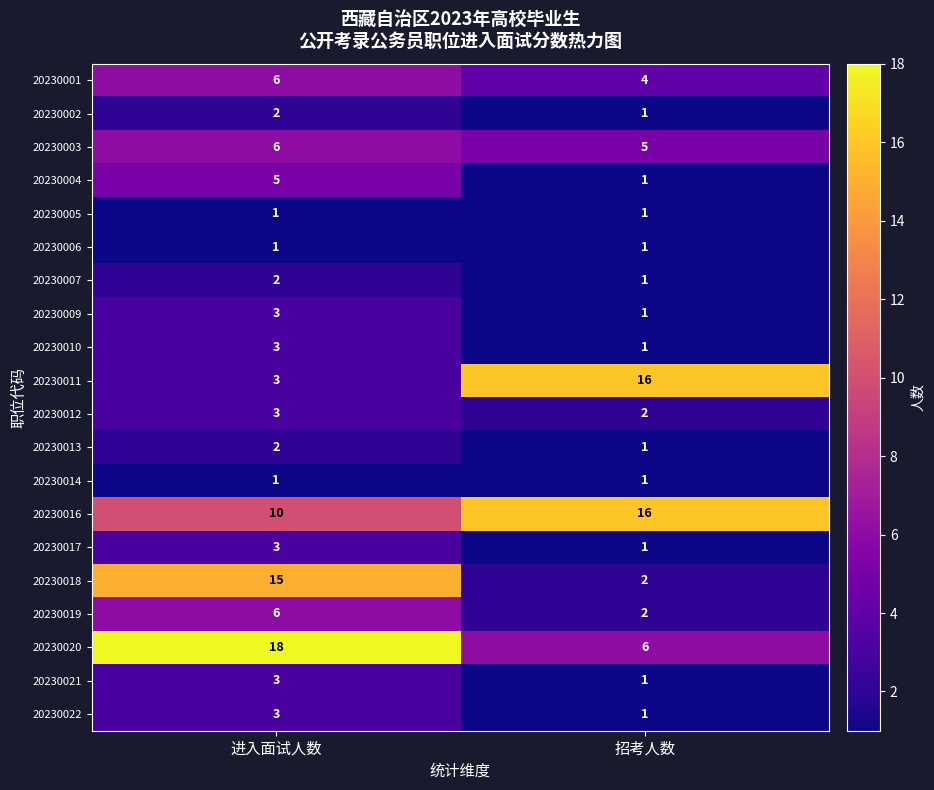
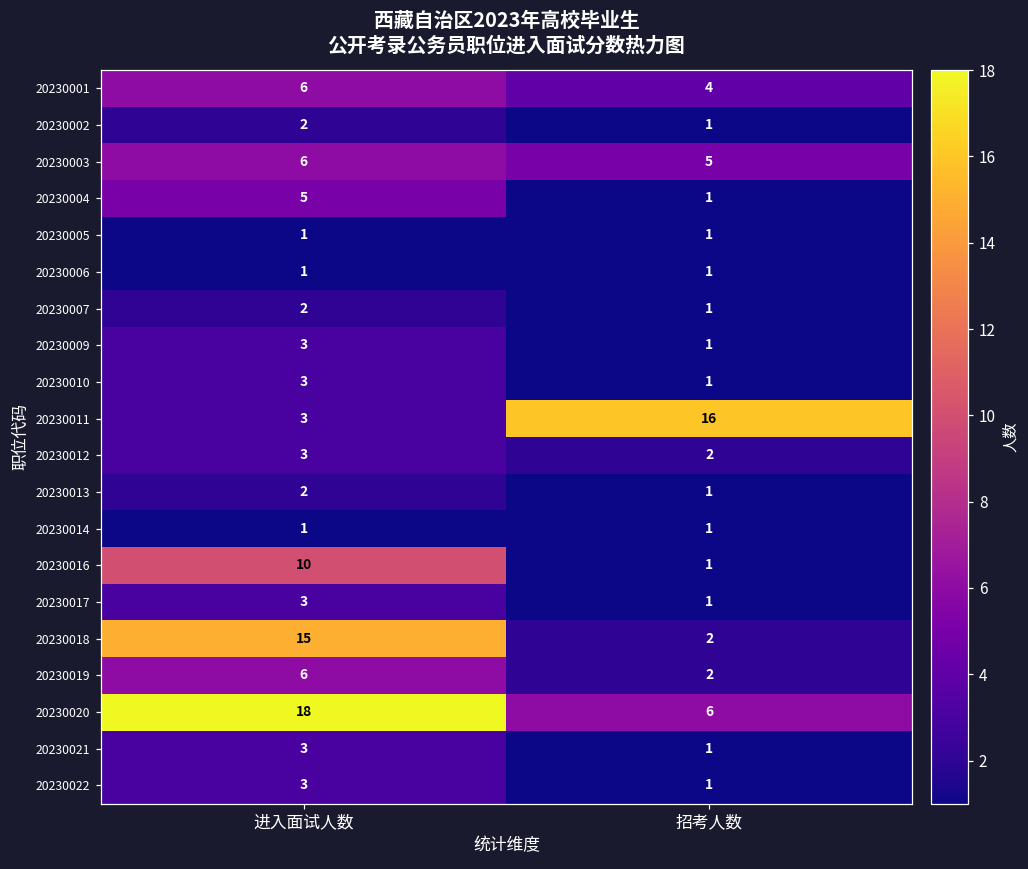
  {
    "20230001": {
      "进入面试人数": 6,
      "招考人数": 4
    },
    "20230002": {
      "进入面试人数": 2,
      "招考人数": 1
    },
    "20230003": {
      "进入面试人数": 6,
      "招考人数": 5
    },
    "20230004": {
      "进入面试人数": 5,
      "招考人数": 1
    },
    "20230005": {
      "进入面试人数": 1,
      "招考人数": 1
    },
    "20230006": {
      "进入面试人数": 1,
      "招考人数": 1
    },
    "20230007": {
      "进入面试人数": 2,
      "招考人数": 1
    },
    "20230009": {
      "进入面试人数": 3,
      "招考人数": 1
    },
    "20230010": {
      "进入面试人数": 3,
      "招考人数": 1
    },
    "20230011": {
      "进入面试人数": 3,
      "招考人数": 16
    },
    "20230012": {
      "进入面试人数": 3,
      "招考人数": 2
    },
    "20230013": {
      "进入面试人数": 2,
      "招考人数": 1
    },
    "20230014": {
      "进入面试人数": 1,
      "招考人数": 1
    },
    "20230016": {
      "进入面试人数": 10,
-     "招考人数": 16
+     "招考人数": 1
    },
    "20230017": {
      "进入面试人数": 3,
      "招考人数": 1
    },
    "20230018": {
      "进入面试人数": 15,
      "招考人数": 2
    },
    "20230019": {
      "进入面试人数": 6,
      "招考人数": 2
    },
    "20230020": {
      "进入面试人数": 18,
      "招考人数": 6
    },
    "20230021": {
      "进入面试人数": 3,
      "招考人数": 1
    },
    "20230022": {
      "进入面试人数": 3,
      "招考人数": 1
    }
  }
